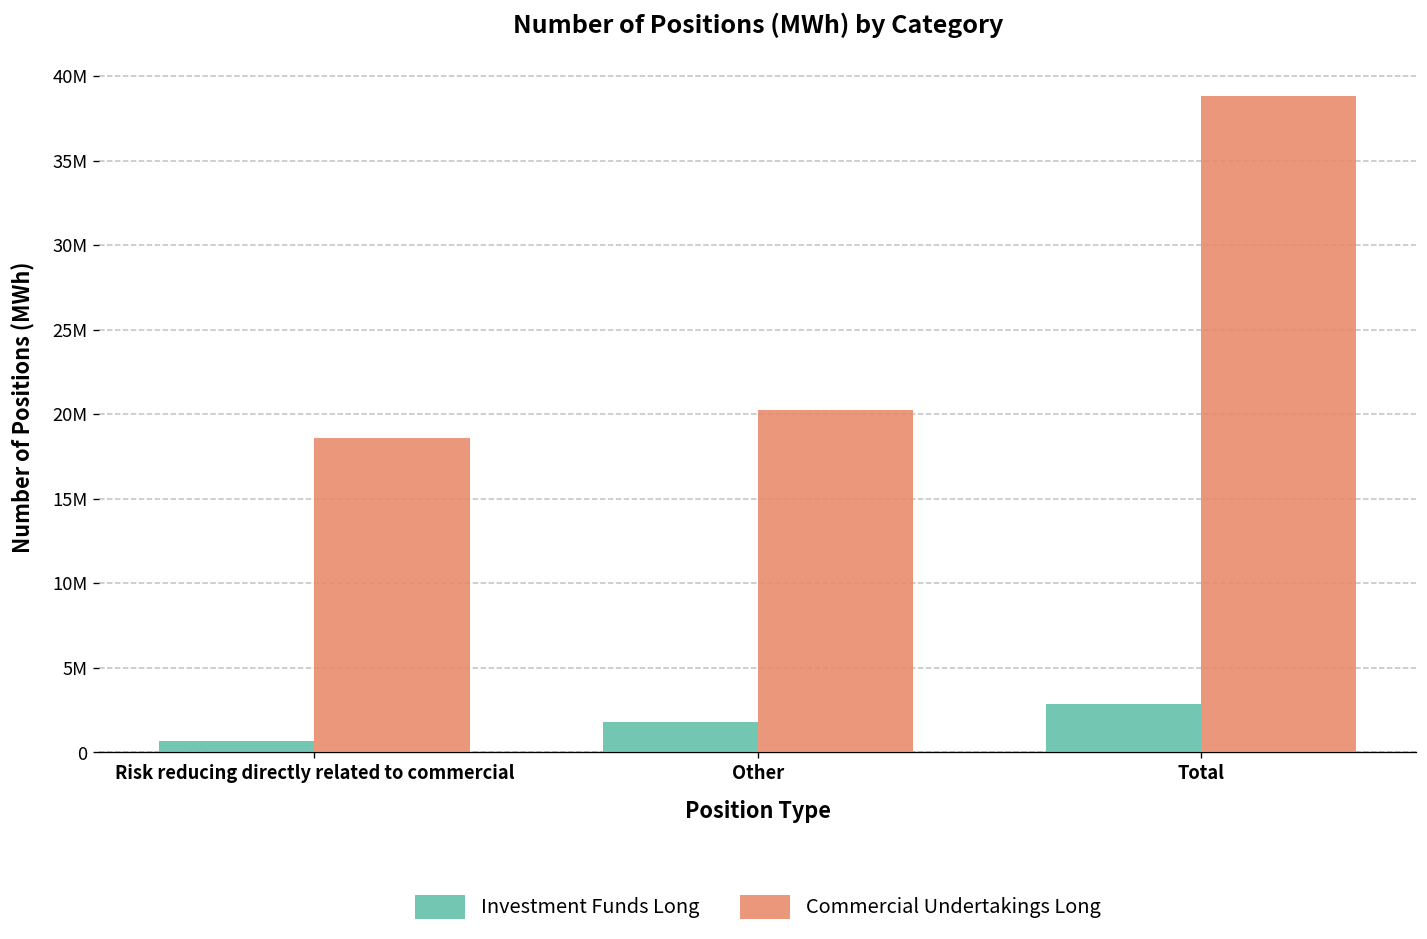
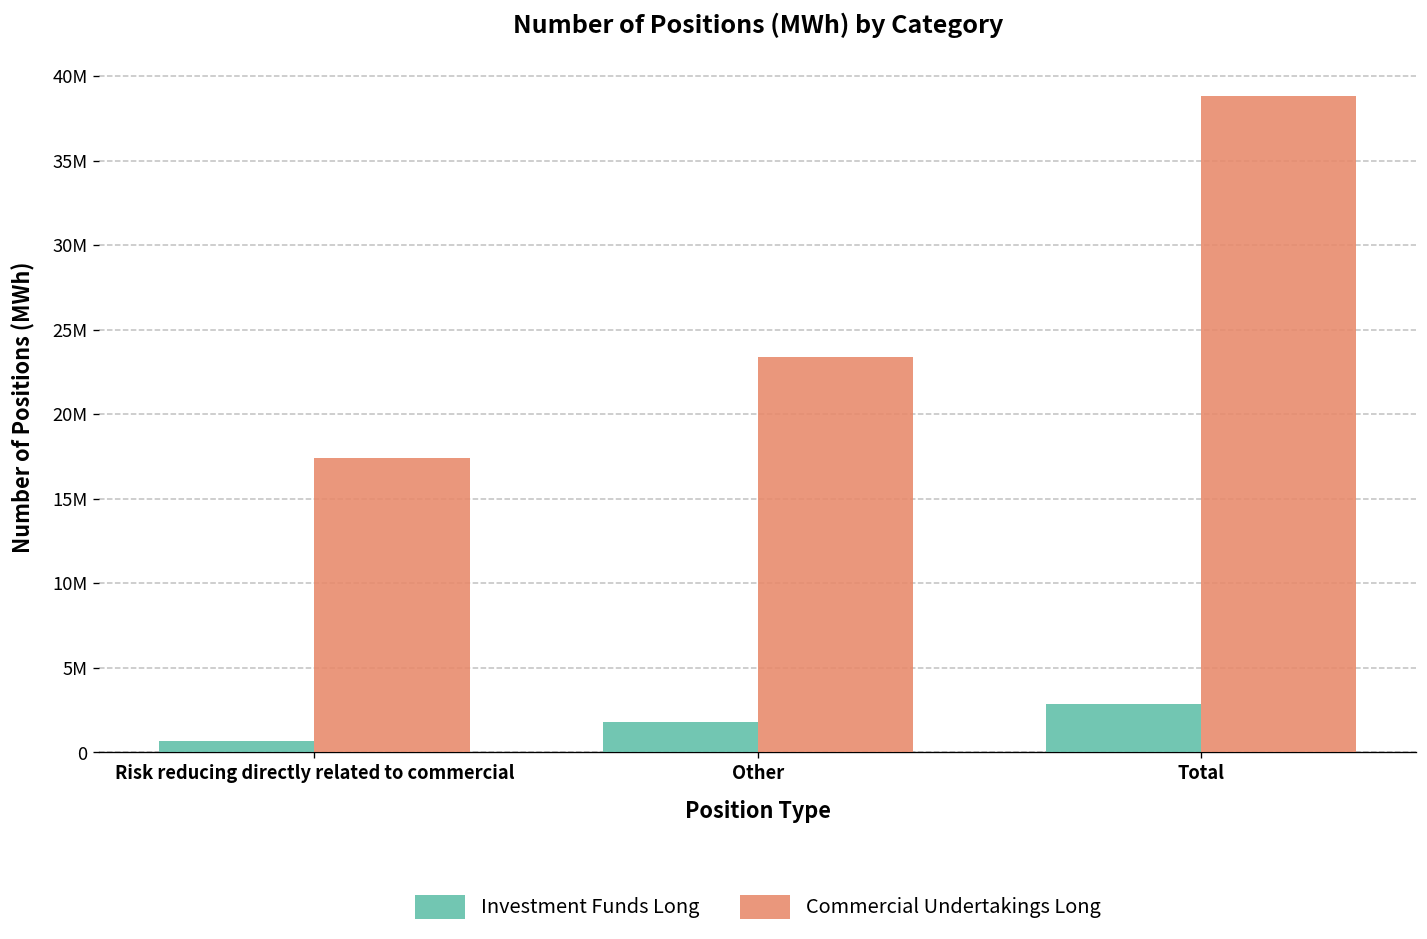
  {
    "Investment Funds Long": {
      "Risk reducing directly related to commercial": 700000,
      "Other": 1800000,
      "Total": 2900000
    },
    "Commercial Undertakings Long": {
-     "Risk reducing directly related to commercial": 18600000,
-     "Other": 20200000,
+     "Risk reducing directly related to commercial": 17400000,
+     "Other": 23400000,
      "Total": 38800000
    }
  }
